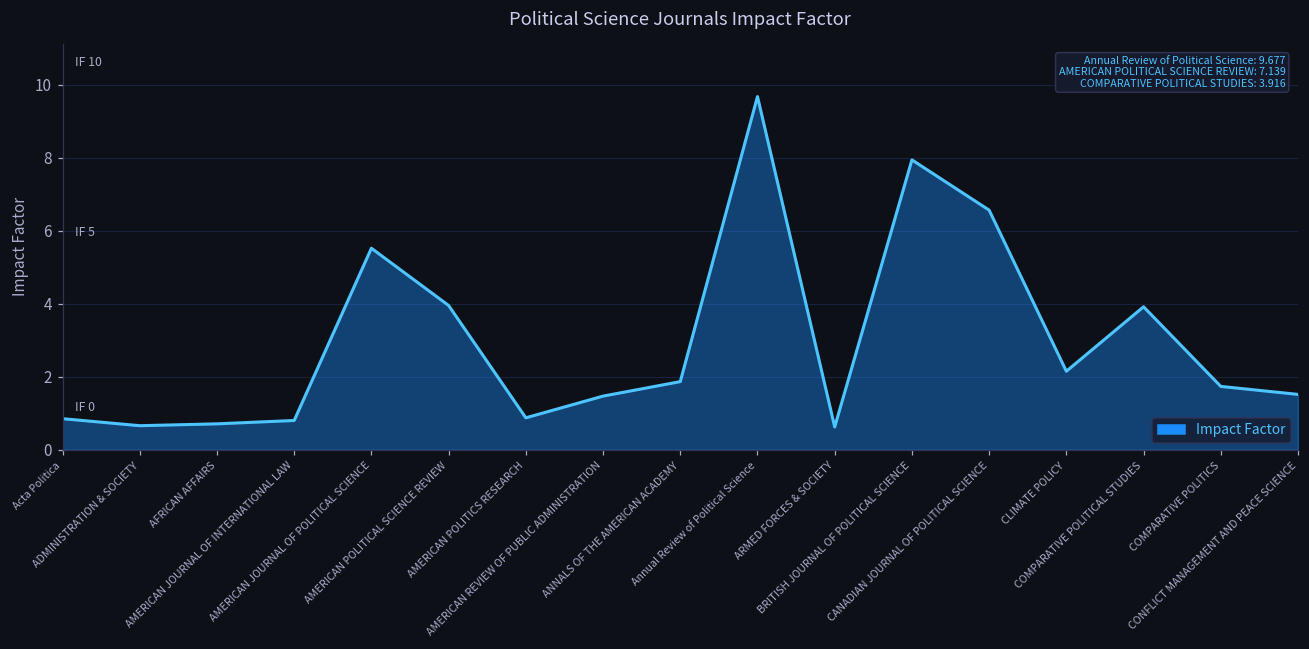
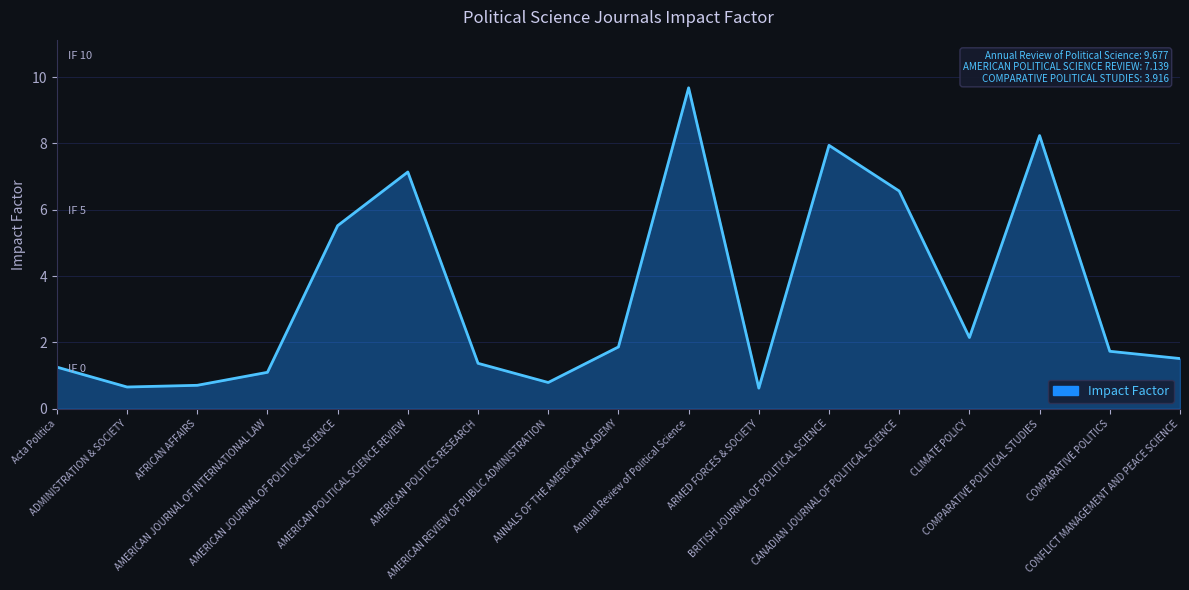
  {
-   "Acta Politica": 0.8,
+   "Acta Politica": 1.3,
    "ADMINISTRATION & SOCIETY": 0.7,
    "AFRICAN AFFAIRS": 0.7,
-   "AMERICAN JOURNAL OF INTERNATIONAL LAW": 0.8,
+   "AMERICAN JOURNAL OF INTERNATIONAL LAW": 1.1,
    "AMERICAN JOURNAL OF POLITICAL SCIENCE": 5.5,
-   "AMERICAN POLITICAL SCIENCE REVIEW": 4.0,
-   "AMERICAN POLITICS RESEARCH": 0.9,
-   "AMERICAN REVIEW OF PUBLIC ADMINISTRATION": 1.5,
+   "AMERICAN POLITICAL SCIENCE REVIEW": 7.1,
+   "AMERICAN POLITICS RESEARCH": 1.4,
+   "AMERICAN REVIEW OF PUBLIC ADMINISTRATION": 0.8,
    "ANNALS OF THE AMERICAN ACADEMY": 1.9,
    "Annual Review of Political Science": 9.7,
    "ARMED FORCES & SOCIETY": 0.6,
    "BRITISH JOURNAL OF POLITICAL SCIENCE": 7.9,
    "CANADIAN JOURNAL OF POLITICAL SCIENCE": 6.6,
    "CLIMATE POLICY": 2.1,
-   "COMPARATIVE POLITICAL STUDIES": 3.9,
+   "COMPARATIVE POLITICAL STUDIES": 8.2,
    "COMPARATIVE POLITICS": 1.7,
    "CONFLICT MANAGEMENT AND PEACE SCIENCE": 1.5
  }
